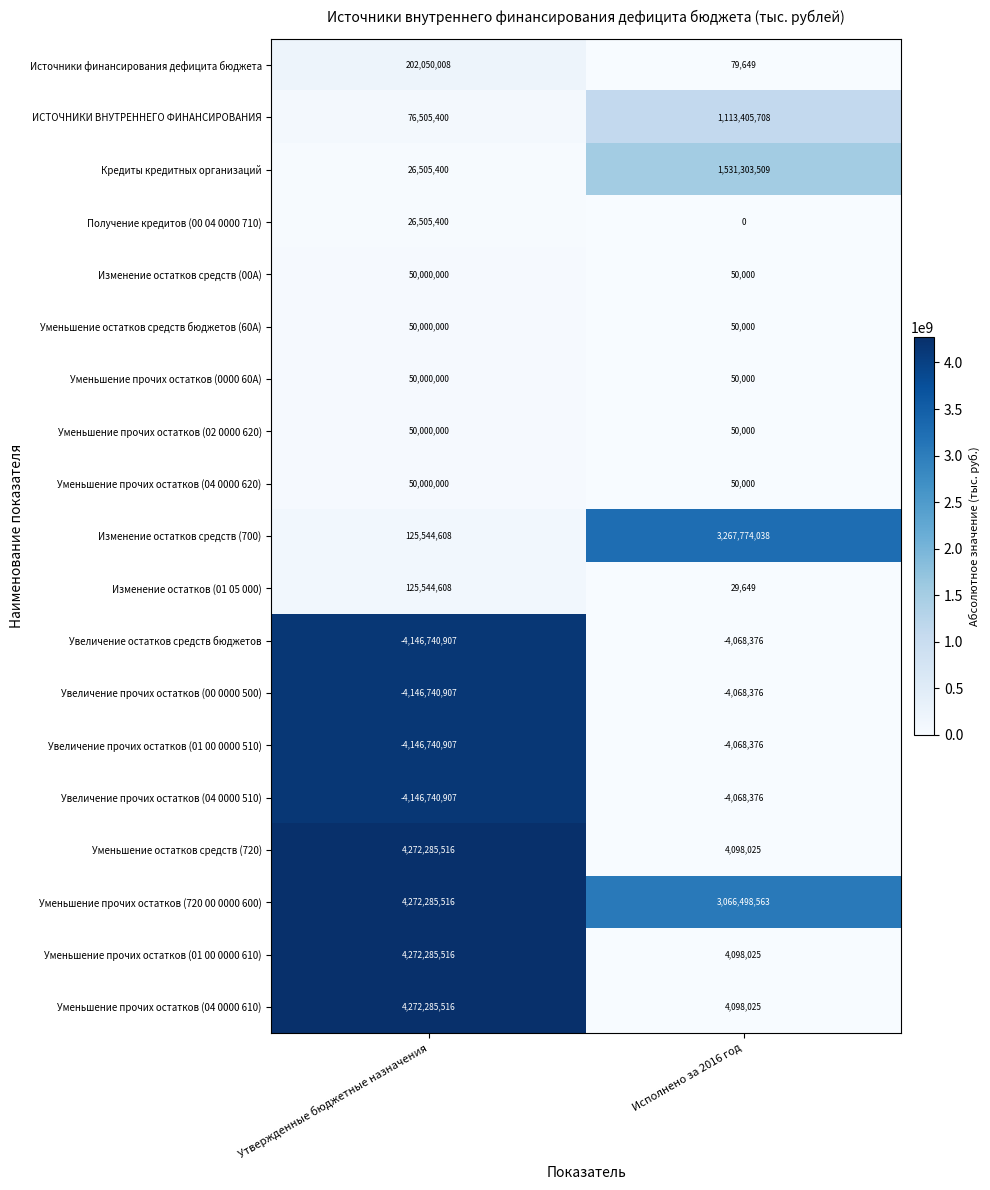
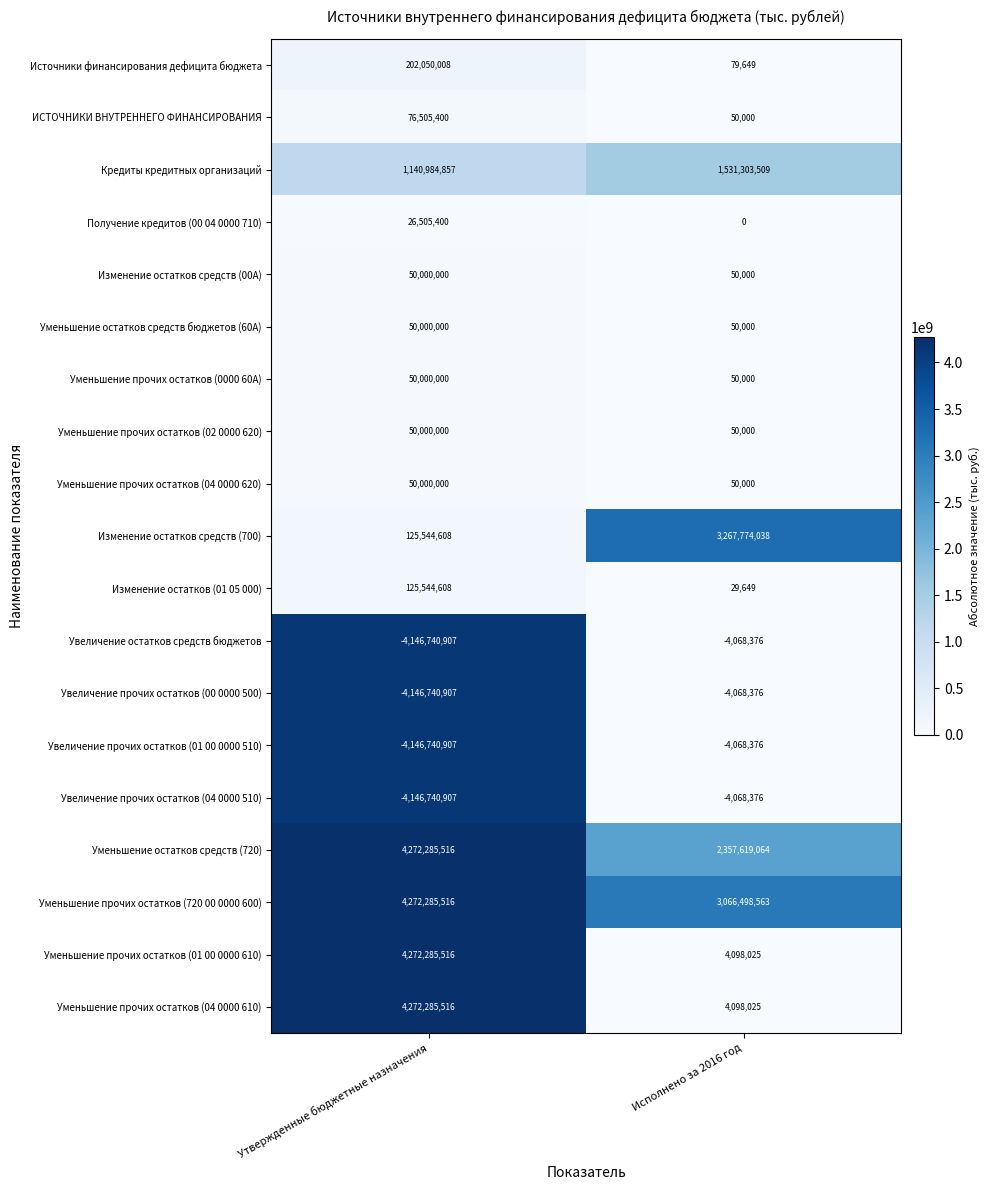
  {
    "Источники финансирования дефицита бюджета": {
      "Утвержденные бюджетные назначения": "202,050,008",
      "Исполнено за 2016 год": "79,649"
    },
    "ИСТОЧНИКИ ВНУТРЕННЕГО ФИНАНСИРОВАНИЯ": {
      "Утвержденные бюджетные назначения": "76,505,400",
-     "Исполнено за 2016 год": "1,113,405,708"
+     "Исполнено за 2016 год": "50,000"
    },
    "Кредиты кредитных организаций": {
-     "Утвержденные бюджетные назначения": "26,505,400",
+     "Утвержденные бюджетные назначения": "1,140,984,857",
      "Исполнено за 2016 год": "1,531,303,509"
    },
    "Получение кредитов (00 04 0000 710)": {
      "Утвержденные бюджетные назначения": "26,505,400",
      "Исполнено за 2016 год": "0"
    },
    "Изменение остатков средств (00А)": {
      "Утвержденные бюджетные назначения": "50,000,000",
      "Исполнено за 2016 год": "50,000"
    },
    "Уменьшение остатков средств бюджетов (60А)": {
      "Утвержденные бюджетные назначения": "50,000,000",
      "Исполнено за 2016 год": "50,000"
    },
    "Уменьшение прочих остатков (0000 60А)": {
      "Утвержденные бюджетные назначения": "50,000,000",
      "Исполнено за 2016 год": "50,000"
    },
    "Уменьшение прочих остатков (02 0000 620)": {
      "Утвержденные бюджетные назначения": "50,000,000",
      "Исполнено за 2016 год": "50,000"
    },
    "Уменьшение прочих остатков (04 0000 620)": {
      "Утвержденные бюджетные назначения": "50,000,000",
      "Исполнено за 2016 год": "50,000"
    },
    "Изменение остатков средств (700)": {
      "Утвержденные бюджетные назначения": "125,544,608",
      "Исполнено за 2016 год": "3,267,774,038"
    },
    "Изменение остатков (01 05 000)": {
      "Утвержденные бюджетные назначения": "125,544,608",
      "Исполнено за 2016 год": "29,649"
    },
    "Увеличение остатков средств бюджетов": {
      "Утвержденные бюджетные назначения": "-4,146,740,907",
      "Исполнено за 2016 год": "-4,068,376"
    },
    "Увеличение прочих остатков (00 0000 500)": {
      "Утвержденные бюджетные назначения": "-4,146,740,907",
      "Исполнено за 2016 год": "-4,068,376"
    },
    "Увеличение прочих остатков (01 00 0000 510)": {
      "Утвержденные бюджетные назначения": "-4,146,740,907",
      "Исполнено за 2016 год": "-4,068,376"
    },
    "Увеличение прочих остатков (04 0000 510)": {
      "Утвержденные бюджетные назначения": "-4,146,740,907",
      "Исполнено за 2016 год": "-4,068,376"
    },
    "Уменьшение остатков средств (720)": {
      "Утвержденные бюджетные назначения": "4,272,285,516",
-     "Исполнено за 2016 год": "4,098,025"
+     "Исполнено за 2016 год": "2,357,619,064"
    },
    "Уменьшение прочих остатков (720 00 0000 600)": {
      "Утвержденные бюджетные назначения": "4,272,285,516",
      "Исполнено за 2016 год": "3,066,498,563"
    },
    "Уменьшение прочих остатков (01 00 0000 610)": {
      "Утвержденные бюджетные назначения": "4,272,285,516",
      "Исполнено за 2016 год": "4,098,025"
    },
    "Уменьшение прочих остатков (04 0000 610)": {
      "Утвержденные бюджетные назначения": "4,272,285,516",
      "Исполнено за 2016 год": "4,098,025"
    }
  }
